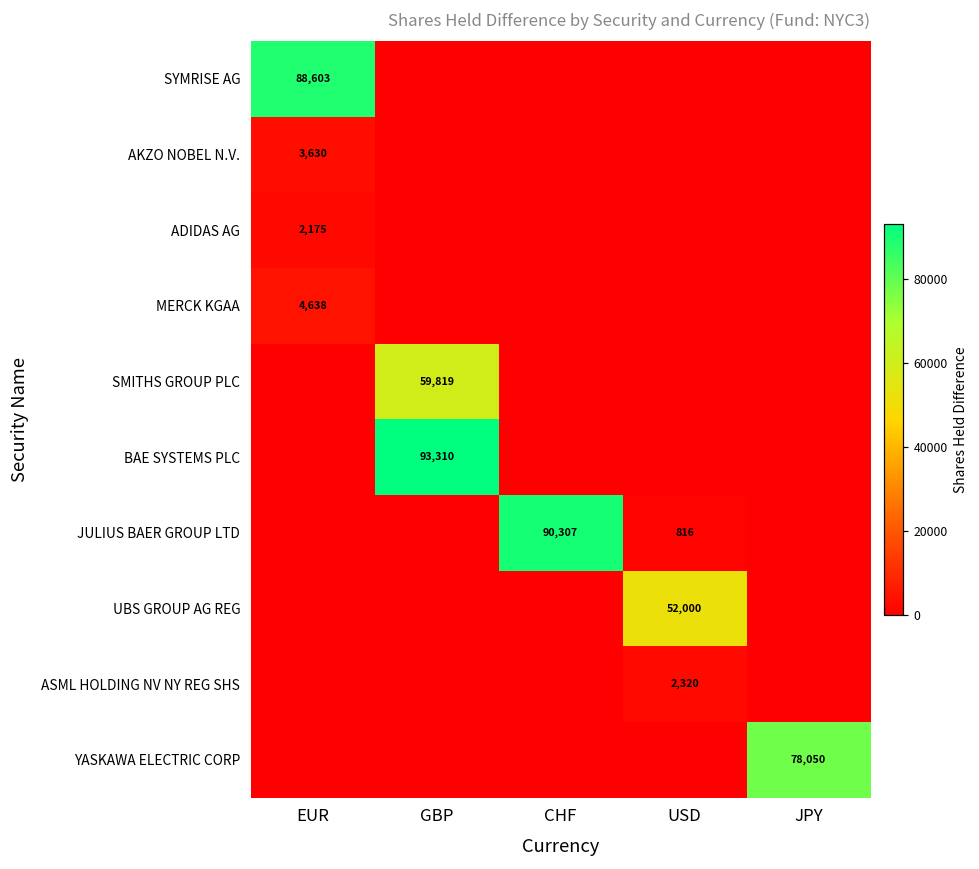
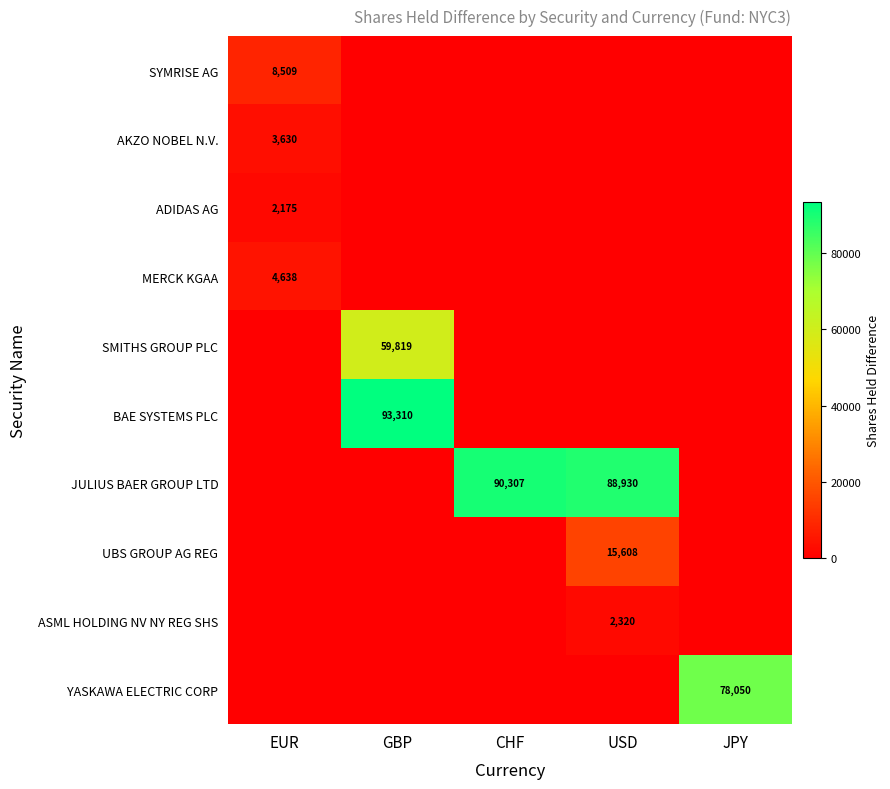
  {
    "SYMRISE AG": {
-     "EUR": "88,603"
+     "EUR": "8,509"
    },
    "AKZO NOBEL N.V.": {
      "EUR": "3,630"
    },
    "ADIDAS AG": {
      "EUR": "2,175"
    },
    "MERCK KGAA": {
      "EUR": "4,638"
    },
    "SMITHS GROUP PLC": {
      "GBP": "59,819"
    },
    "BAE SYSTEMS PLC": {
      "GBP": "93,310"
    },
    "JULIUS BAER GROUP LTD": {
      "CHF": "90,307",
-     "USD": "816"
+     "USD": "88,930"
    },
    "UBS GROUP AG REG": {
-     "USD": "52,000"
+     "USD": "15,608"
    },
    "ASML HOLDING NV NY REG SHS": {
      "USD": "2,320"
    },
    "YASKAWA ELECTRIC CORP": {
      "JPY": "78,050"
    }
  }
